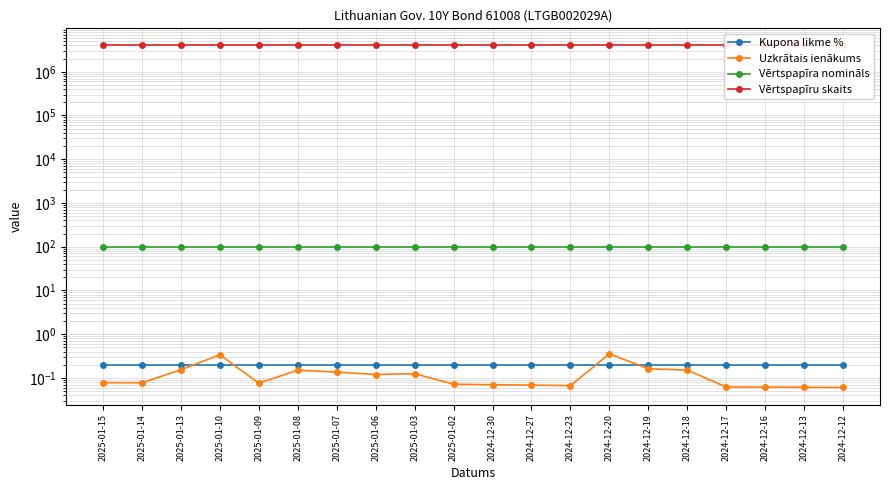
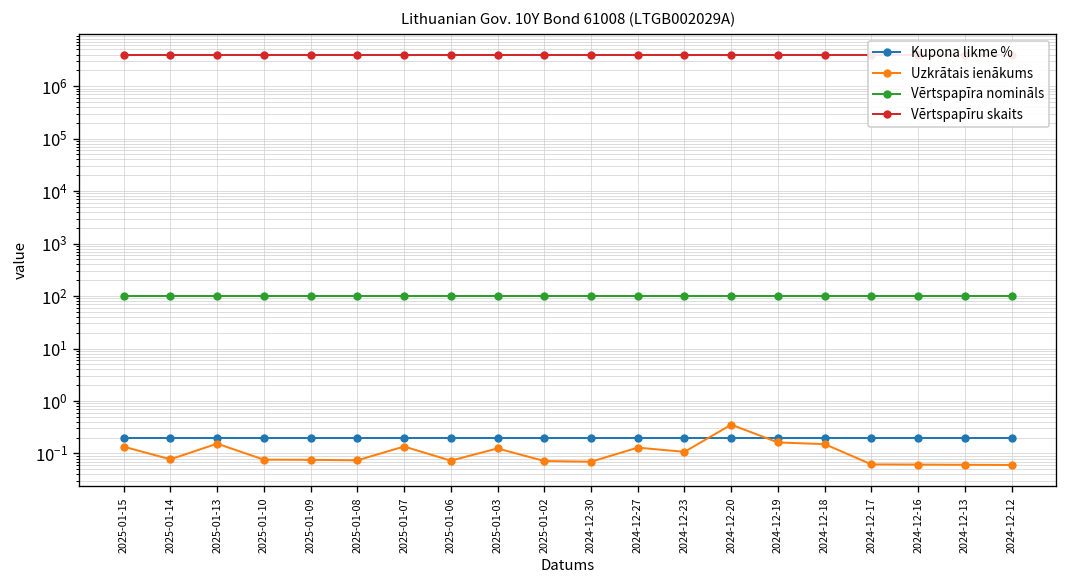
  {
    "Kupona likme %": {
      "2025-01-15": 0.2,
      "2025-01-14": 0.2,
      "2025-01-13": 0.2,
      "2025-01-10": 0.2,
      "2025-01-09": 0.2,
      "2025-01-08": 0.2,
      "2025-01-07": 0.2,
      "2025-01-06": 0.2,
      "2025-01-03": 0.2,
      "2025-01-02": 0.2,
      "2024-12-30": 0.2,
      "2024-12-27": 0.2,
      "2024-12-23": 0.2,
      "2024-12-20": 0.2,
      "2024-12-19": 0.2,
      "2024-12-18": 0.2,
      "2024-12-17": 0.2,
      "2024-12-16": 0.2,
      "2024-12-13": 0.2,
      "2024-12-12": 0.2
    },
    "Uzkrātais ienākums": {
-     "2025-01-15": 0.08,
+     "2025-01-15": 0.13,
      "2025-01-14": 0.08,
      "2025-01-13": 0.15,
-     "2025-01-10": 0.3,
+     "2025-01-10": 0.08,
      "2025-01-09": 0.08,
-     "2025-01-08": 0.15,
+     "2025-01-08": 0.07,
      "2025-01-07": 0.14,
-     "2025-01-06": 0.12,
+     "2025-01-06": 0.07,
      "2025-01-03": 0.12,
      "2025-01-02": 0.07,
      "2024-12-30": 0.07,
-     "2024-12-27": 0.07,
-     "2024-12-23": 0.07,
+     "2024-12-27": 0.13,
+     "2024-12-23": 0.11,
      "2024-12-20": 0.4,
      "2024-12-19": 0.16,
      "2024-12-18": 0.15,
      "2024-12-17": 0.06,
      "2024-12-16": 0.06,
      "2024-12-13": 0.06,
      "2024-12-12": 0.06
    },
    "Vērtspapīra nomināls": {
      "2025-01-15": 100,
      "2025-01-14": 100,
      "2025-01-13": 100,
      "2025-01-10": 100,
      "2025-01-09": 100,
      "2025-01-08": 100,
      "2025-01-07": 100,
      "2025-01-06": 100,
      "2025-01-03": 100,
      "2025-01-02": 100,
      "2024-12-30": 100,
      "2024-12-27": 100,
      "2024-12-23": 100,
      "2024-12-20": 100,
      "2024-12-19": 100,
      "2024-12-18": 100,
      "2024-12-17": 100,
      "2024-12-16": 100,
      "2024-12-13": 100,
      "2024-12-12": 100
    },
    "Vērtspapīru skaits": {
      "2025-01-15": 4000000,
      "2025-01-14": 4000000,
      "2025-01-13": 4000000,
      "2025-01-10": 4000000,
      "2025-01-09": 4000000,
      "2025-01-08": 4000000,
      "2025-01-07": 4000000,
      "2025-01-06": 4000000,
      "2025-01-03": 4000000,
      "2025-01-02": 4000000,
      "2024-12-30": 4000000,
      "2024-12-27": 4000000,
      "2024-12-23": 4000000,
      "2024-12-20": 4000000,
      "2024-12-19": 4000000,
      "2024-12-18": 4000000
    }
  }
